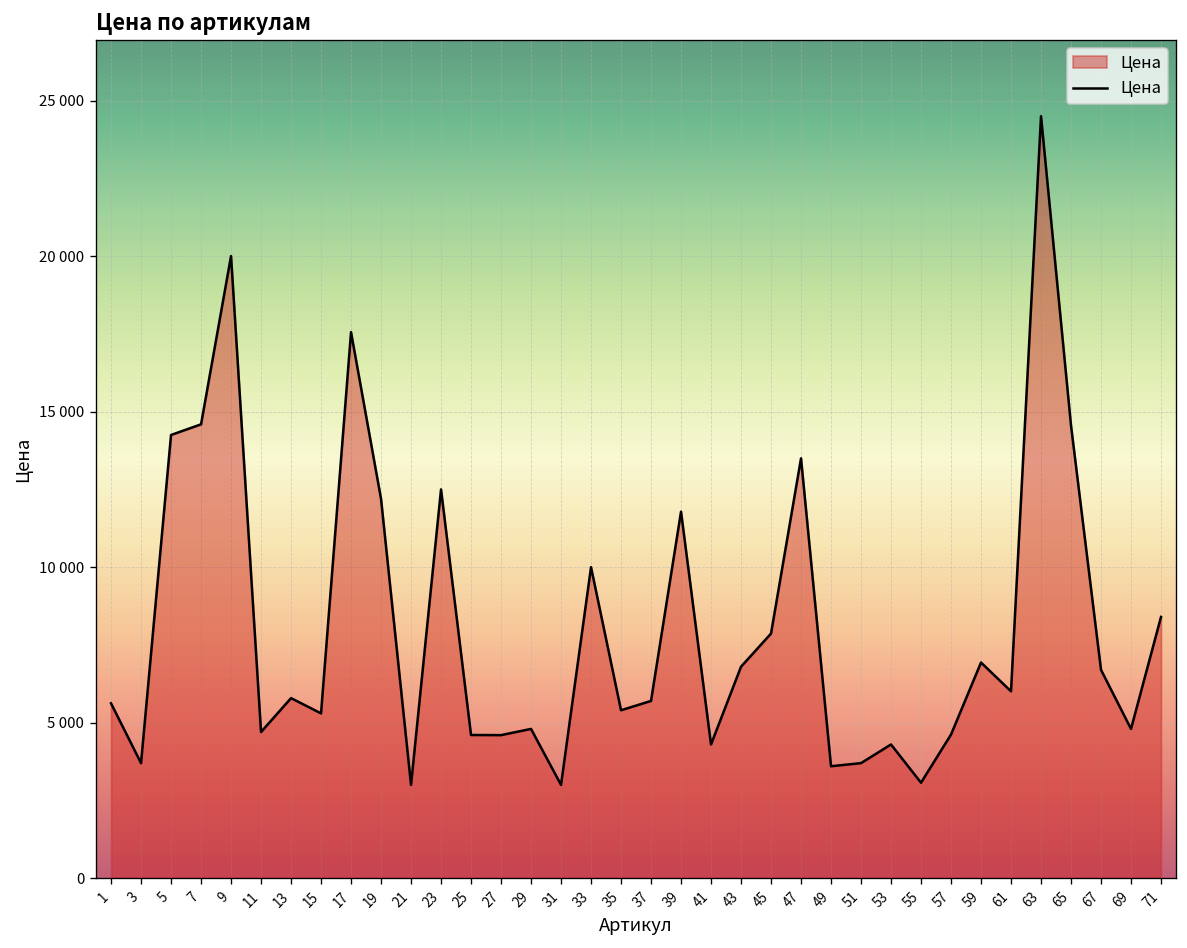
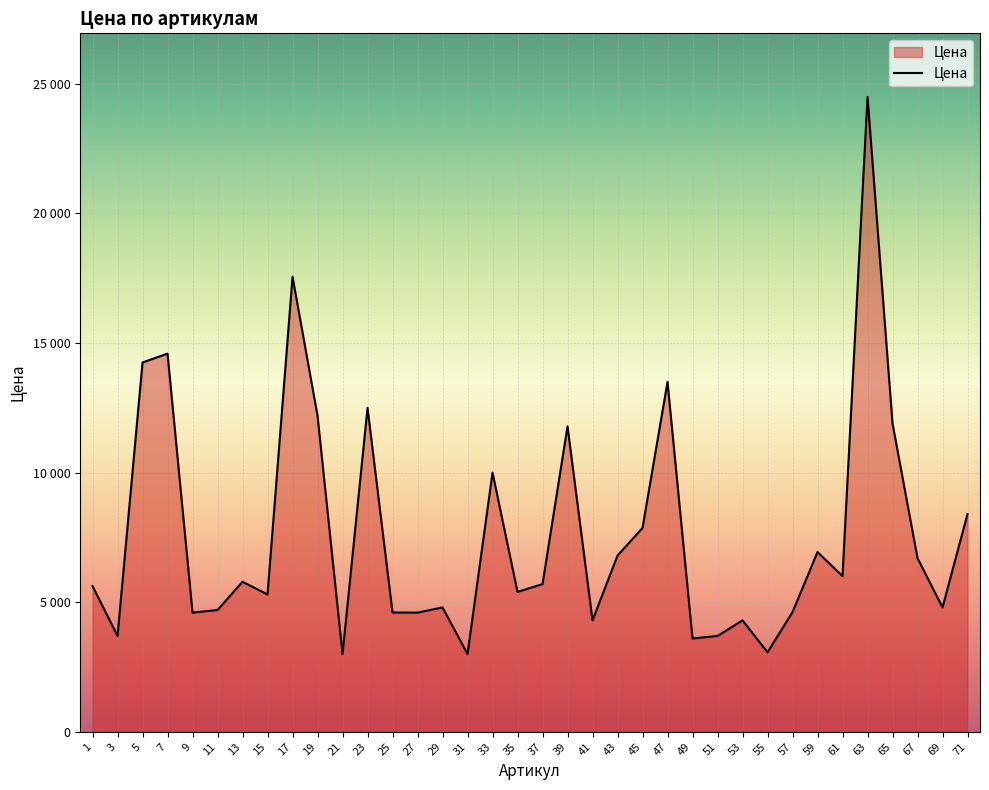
  {
    "1": 5600,
    "3": 3700,
    "5": 14300,
    "7": 14600,
-   "9": 20000,
+   "9": 4600,
    "11": 4700,
    "13": 5800,
    "15": 5300,
    "17": 17600,
    "19": 12200,
    "21": 3000,
    "23": 12500,
    "25": 4600,
    "27": 4600,
    "29": 4800,
    "31": 3000,
    "33": 10000,
    "35": 5400,
    "37": 5700,
    "39": 11800,
    "41": 4300,
    "43": 6800,
    "45": 7900,
    "47": 13500,
    "49": 3600,
    "51": 3700,
    "53": 4300,
    "55": 3100,
    "57": 4600,
    "59": 6900,
    "61": 6000,
    "63": 24500,
-   "65": 14600,
+   "65": 11900,
    "67": 6700,
    "69": 4800,
    "71": 8400
  }
